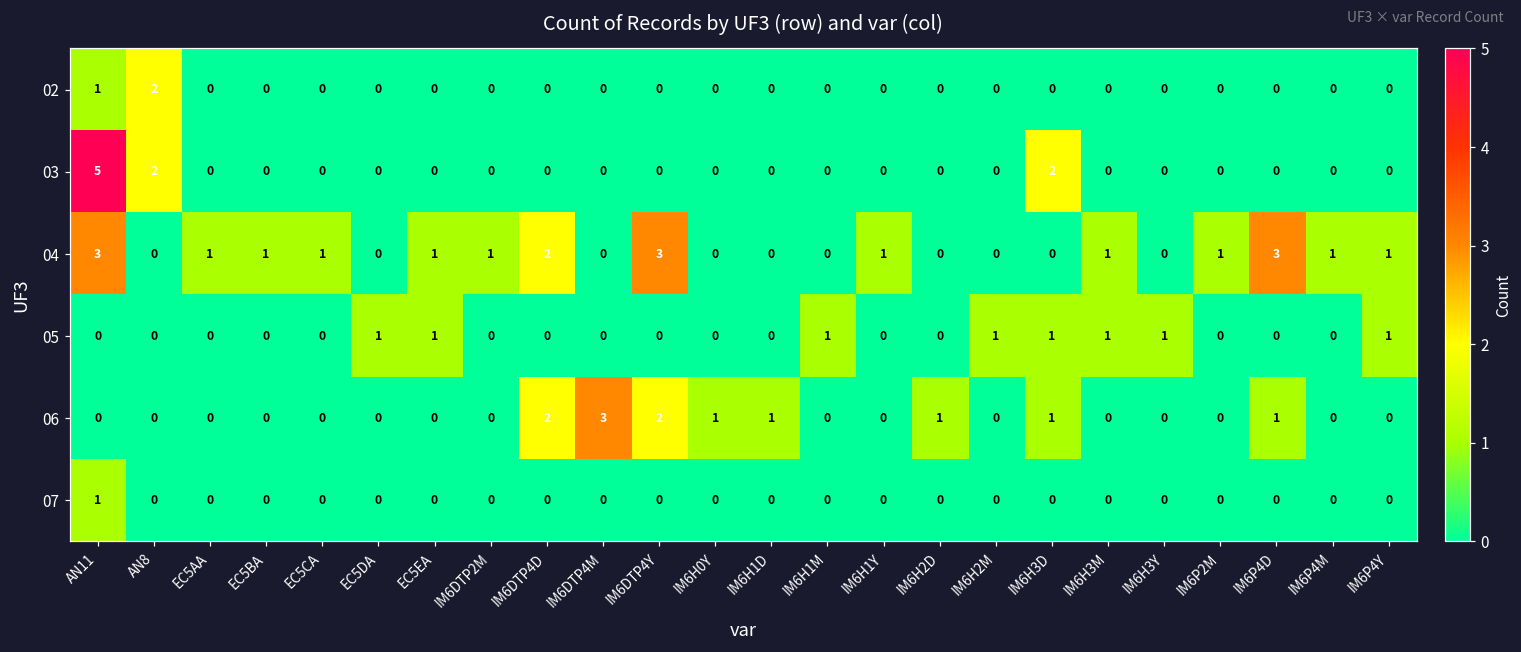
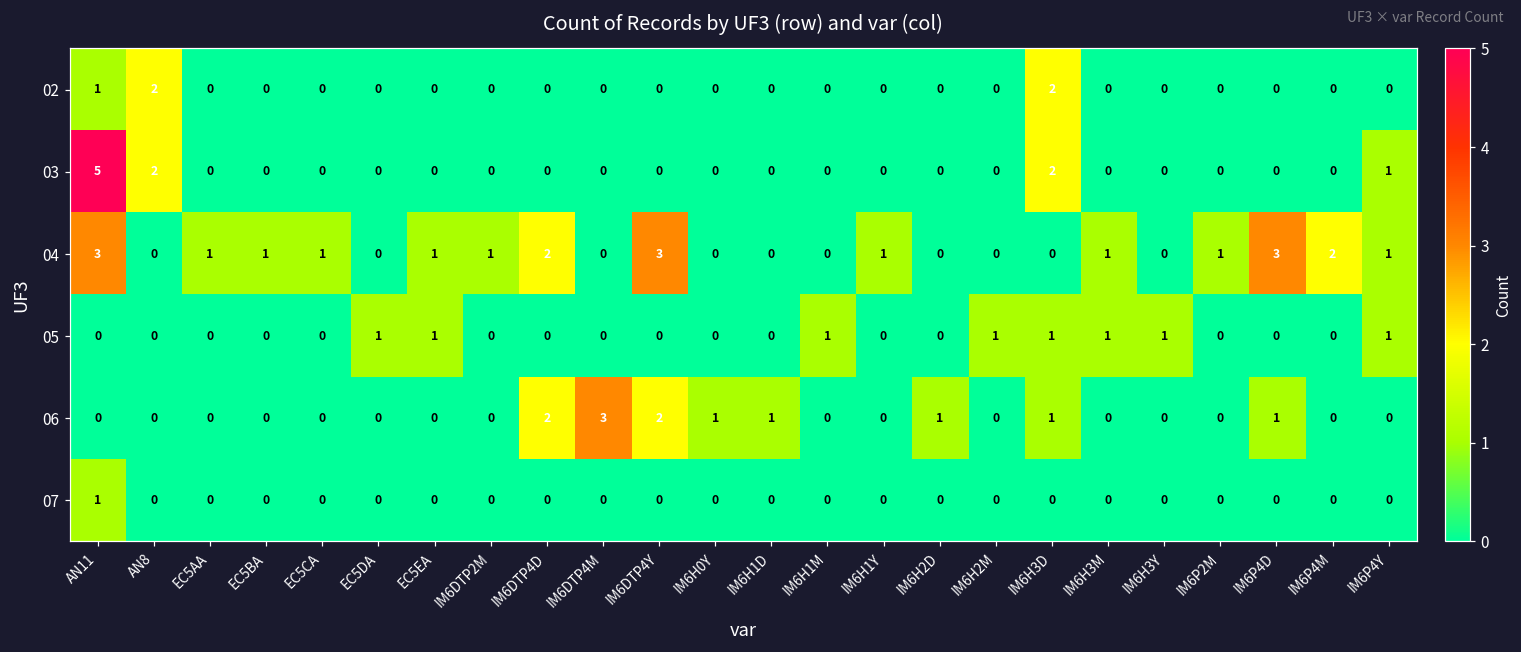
  {
    "02": {
      "AN11": 1,
      "AN8": 2,
      "EC5AA": 0,
      "EC5BA": 0,
      "EC5CA": 0,
      "EC5DA": 0,
      "EC5EA": 0,
      "IM6DTP2M": 0,
      "IM6DTP4D": 0,
      "IM6DTP4M": 0,
      "IM6DTP4Y": 0,
      "IM6H0Y": 0,
      "IM6H1D": 0,
      "IM6H1M": 0,
      "IM6H1Y": 0,
      "IM6H2D": 0,
      "IM6H2M": 0,
-     "IM6H3D": 0,
+     "IM6H3D": 2,
      "IM6H3M": 0,
      "IM6H3Y": 0,
      "IM6P2M": 0,
      "IM6P4D": 0,
      "IM6P4M": 0,
      "IM6P4Y": 0
    },
    "03": {
      "AN11": 5,
      "AN8": 2,
      "EC5AA": 0,
      "EC5BA": 0,
      "EC5CA": 0,
      "EC5DA": 0,
      "EC5EA": 0,
      "IM6DTP2M": 0,
      "IM6DTP4D": 0,
      "IM6DTP4M": 0,
      "IM6DTP4Y": 0,
      "IM6H0Y": 0,
      "IM6H1D": 0,
      "IM6H1M": 0,
      "IM6H1Y": 0,
      "IM6H2D": 0,
      "IM6H2M": 0,
      "IM6H3D": 2,
      "IM6H3M": 0,
      "IM6H3Y": 0,
      "IM6P2M": 0,
      "IM6P4D": 0,
      "IM6P4M": 0,
-     "IM6P4Y": 0
+     "IM6P4Y": 1
    },
    "04": {
      "AN11": 3,
      "AN8": 0,
      "EC5AA": 1,
      "EC5BA": 1,
      "EC5CA": 1,
      "EC5DA": 0,
      "EC5EA": 1,
      "IM6DTP2M": 1,
      "IM6DTP4D": 2,
      "IM6DTP4M": 0,
      "IM6DTP4Y": 3,
      "IM6H0Y": 0,
      "IM6H1D": 0,
      "IM6H1M": 0,
      "IM6H1Y": 1,
      "IM6H2D": 0,
      "IM6H2M": 0,
      "IM6H3D": 0,
      "IM6H3M": 1,
      "IM6H3Y": 0,
      "IM6P2M": 1,
      "IM6P4D": 3,
-     "IM6P4M": 1,
+     "IM6P4M": 2,
      "IM6P4Y": 1
    },
    "05": {
      "AN11": 0,
      "AN8": 0,
      "EC5AA": 0,
      "EC5BA": 0,
      "EC5CA": 0,
      "EC5DA": 1,
      "EC5EA": 1,
      "IM6DTP2M": 0,
      "IM6DTP4D": 0,
      "IM6DTP4M": 0,
      "IM6DTP4Y": 0,
      "IM6H0Y": 0,
      "IM6H1D": 0,
      "IM6H1M": 1,
      "IM6H1Y": 0,
      "IM6H2D": 0,
      "IM6H2M": 1,
      "IM6H3D": 1,
      "IM6H3M": 1,
      "IM6H3Y": 1,
      "IM6P2M": 0,
      "IM6P4D": 0,
      "IM6P4M": 0,
      "IM6P4Y": 1
    },
    "06": {
      "AN11": 0,
      "AN8": 0,
      "EC5AA": 0,
      "EC5BA": 0,
      "EC5CA": 0,
      "EC5DA": 0,
      "EC5EA": 0,
      "IM6DTP2M": 0,
      "IM6DTP4D": 2,
      "IM6DTP4M": 3,
      "IM6DTP4Y": 2,
      "IM6H0Y": 1,
      "IM6H1D": 1,
      "IM6H1M": 0,
      "IM6H1Y": 0,
      "IM6H2D": 1,
      "IM6H2M": 0,
      "IM6H3D": 1,
      "IM6H3M": 0,
      "IM6H3Y": 0,
      "IM6P2M": 0,
      "IM6P4D": 1,
      "IM6P4M": 0,
      "IM6P4Y": 0
    },
    "07": {
      "AN11": 1,
      "AN8": 0,
      "EC5AA": 0,
      "EC5BA": 0,
      "EC5CA": 0,
      "EC5DA": 0,
      "EC5EA": 0,
      "IM6DTP2M": 0,
      "IM6DTP4D": 0,
      "IM6DTP4M": 0,
      "IM6DTP4Y": 0,
      "IM6H0Y": 0,
      "IM6H1D": 0,
      "IM6H1M": 0,
      "IM6H1Y": 0,
      "IM6H2D": 0,
      "IM6H2M": 0,
      "IM6H3D": 0,
      "IM6H3M": 0,
      "IM6H3Y": 0,
      "IM6P2M": 0,
      "IM6P4D": 0,
      "IM6P4M": 0,
      "IM6P4Y": 0
    }
  }
